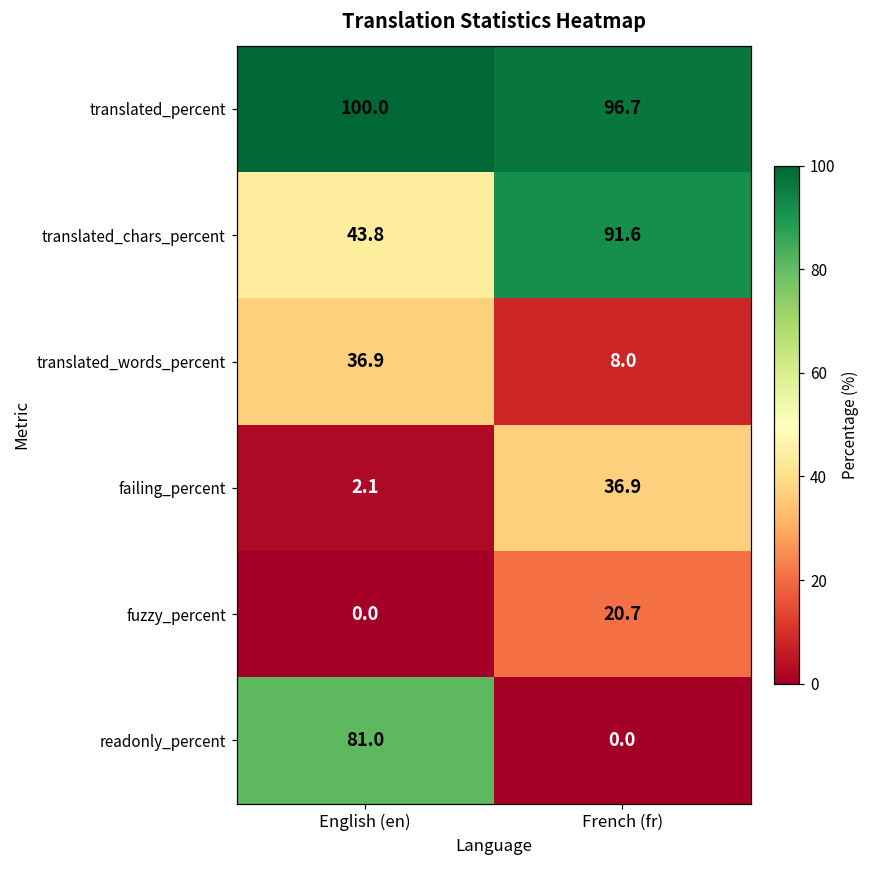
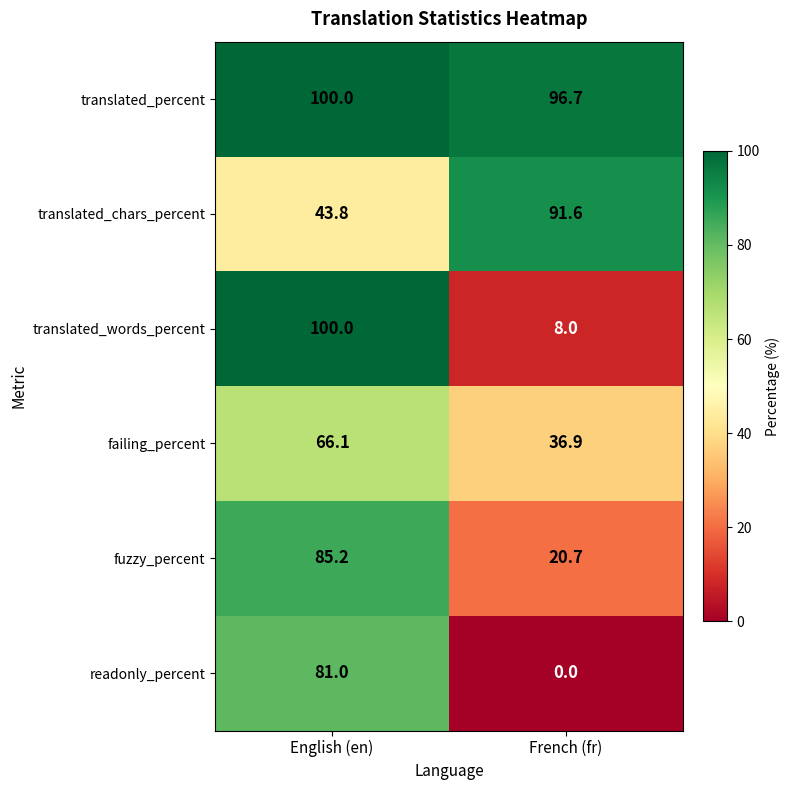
  {
    "translated_percent": {
      "English (en)": 100.0,
      "French (fr)": 96.7
    },
    "translated_chars_percent": {
      "English (en)": 43.8,
      "French (fr)": 91.6
    },
    "translated_words_percent": {
-     "English (en)": 36.9,
+     "English (en)": 100.0,
      "French (fr)": 8.0
    },
    "failing_percent": {
-     "English (en)": 2.1,
+     "English (en)": 66.1,
      "French (fr)": 36.9
    },
    "fuzzy_percent": {
-     "English (en)": 0.0,
+     "English (en)": 85.2,
      "French (fr)": 20.7
    },
    "readonly_percent": {
      "English (en)": 81.0,
      "French (fr)": 0.0
    }
  }
